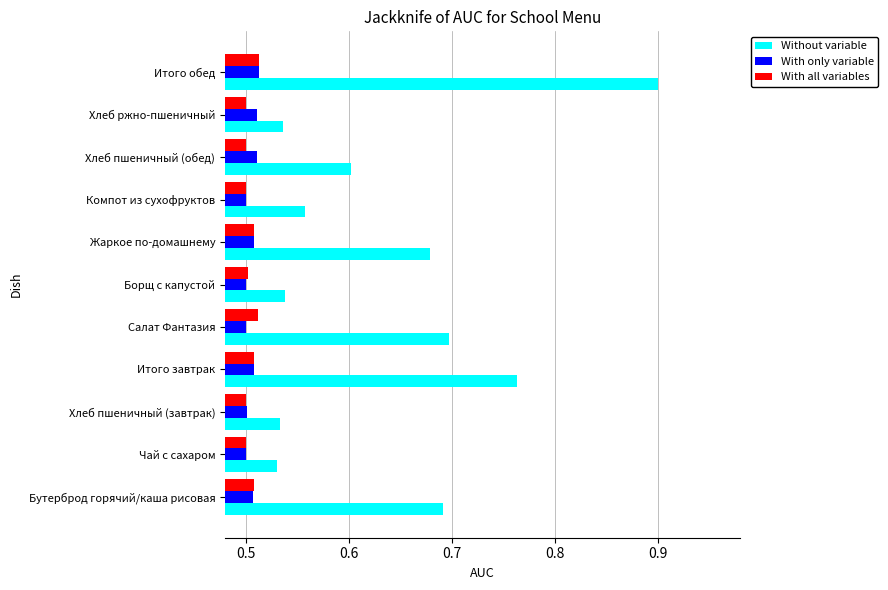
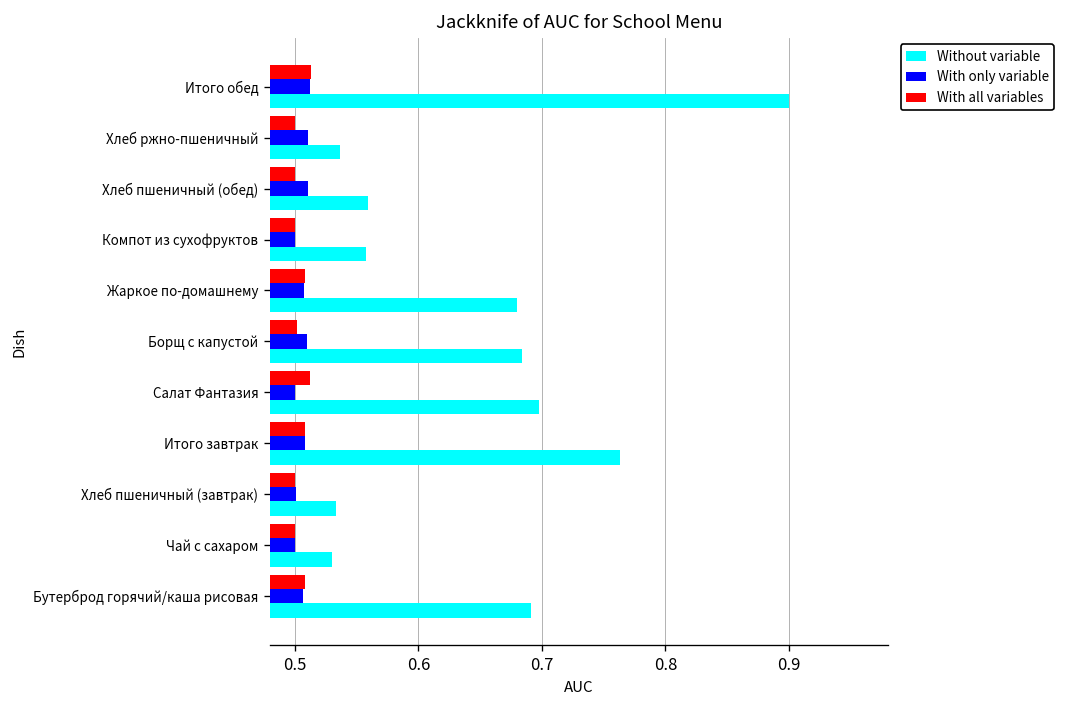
  {
    "Without variable": {
      "Итого обед": 0.900,
      "Хлеб ржно-пшеничный": 0.537,
-     "Хлеб пшеничный (обед)": 0.602,
+     "Хлеб пшеничный (обед)": 0.559,
      "Компот из сухофруктов": 0.557,
      "Жаркое по-домашнему": 0.680,
-     "Борщ с капустой": 0.538,
+     "Борщ с капустой": 0.684,
      "Салат Фантазия": 0.698,
      "Итого завтрак": 0.763,
      "Хлеб пшеничный (завтрак)": 0.534,
      "Чай с сахаром": 0.530,
      "Бутерброд горячий/каша рисовая": 0.692
    },
    "With only variable": {
      "Итого обед": 0.513,
      "Хлеб ржно-пшеничный": 0.511,
      "Хлеб пшеничный (обед)": 0.511,
      "Компот из сухофруктов": 0.500,
      "Жаркое по-домашнему": 0.508,
-     "Борщ с капустой": 0.501,
+     "Борщ с капустой": 0.510,
      "Салат Фантазия": 0.501,
      "Итого завтрак": 0.508,
      "Хлеб пшеничный (завтрак)": 0.501,
      "Чай с сахаром": 0.500,
      "Бутерброд горячий/каша рисовая": 0.507
    },
    "With all variables": {
      "Итого обед": 0.513,
      "Хлеб ржно-пшеничный": 0.500,
      "Хлеб пшеничный (обед)": 0.500,
      "Компот из сухофруктов": 0.500,
      "Жаркое по-домашнему": 0.508,
      "Борщ с капустой": 0.502,
      "Салат Фантазия": 0.512,
      "Итого завтрак": 0.508,
      "Хлеб пшеничный (завтрак)": 0.500,
      "Чай с сахаром": 0.500,
      "Бутерброд горячий/каша рисовая": 0.508
    }
  }
